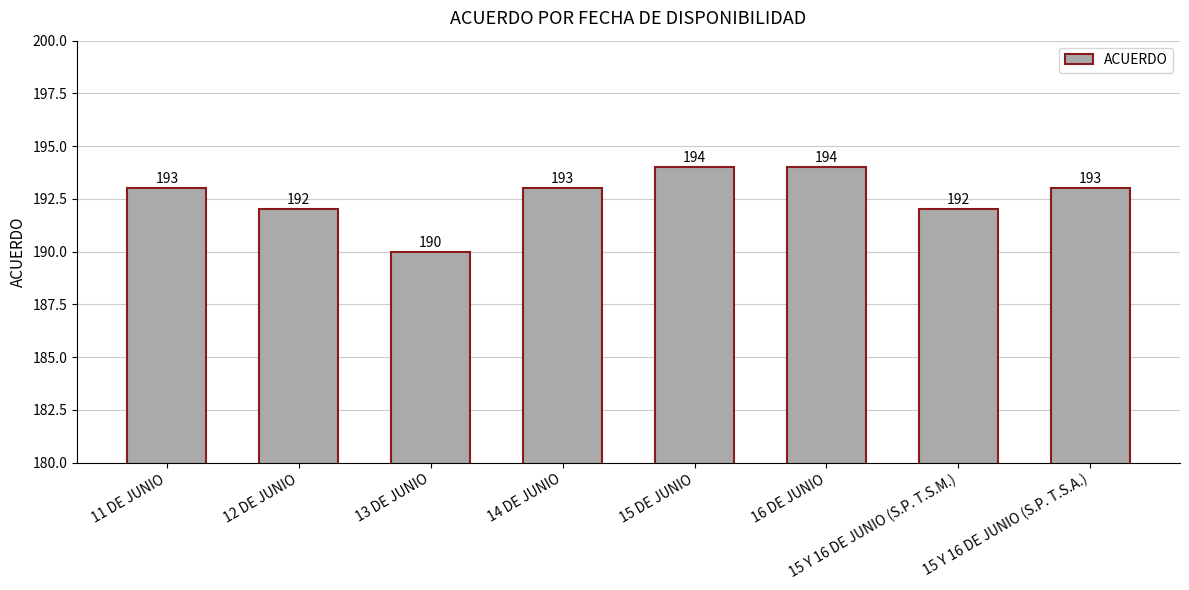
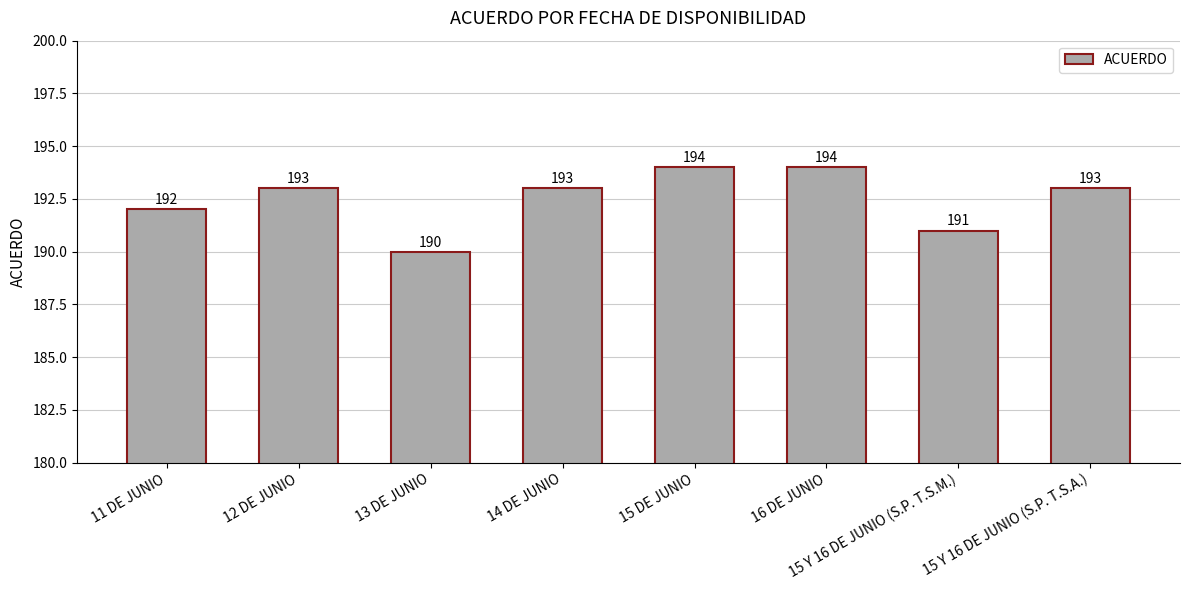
  {
-   "11 DE JUNIO": 193,
-   "12 DE JUNIO": 192,
+   "11 DE JUNIO": 192,
+   "12 DE JUNIO": 193,
    "13 DE JUNIO": 190,
    "14 DE JUNIO": 193,
    "15 DE JUNIO": 194,
    "16 DE JUNIO": 194,
-   "15 Y 16 DE JUNIO (S.P. T.S.M.)": 192,
+   "15 Y 16 DE JUNIO (S.P. T.S.M.)": 191,
    "15 Y 16 DE JUNIO (S.P. T.S.A.)": 193
  }
